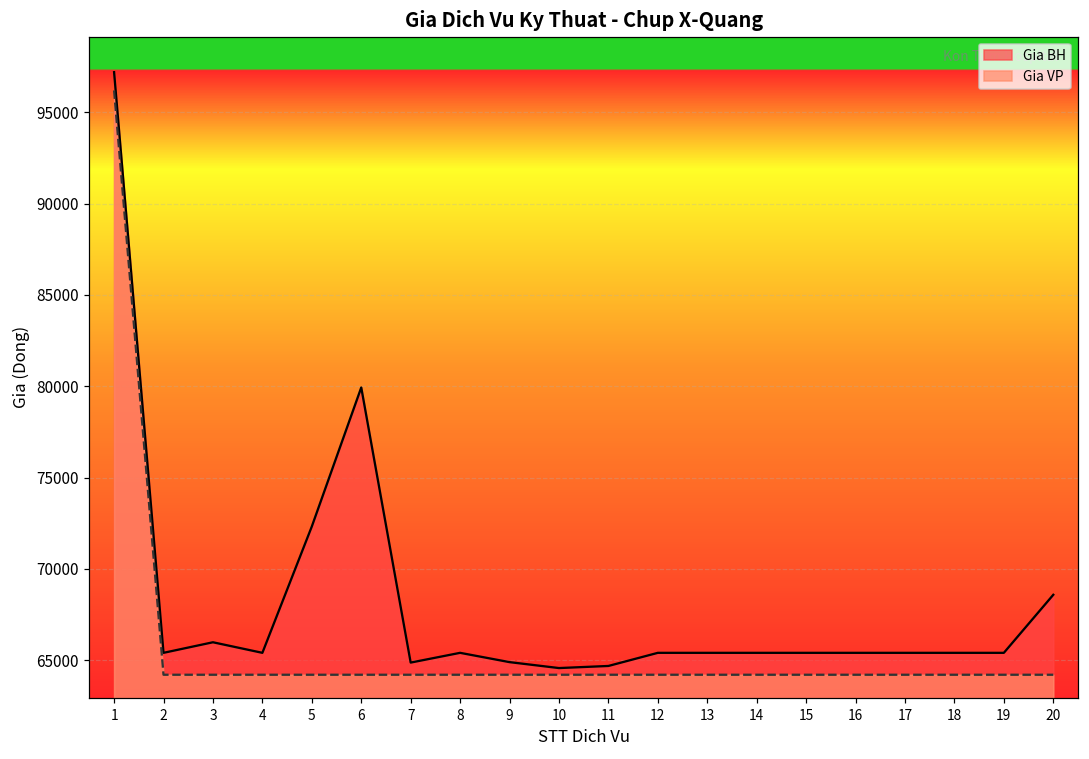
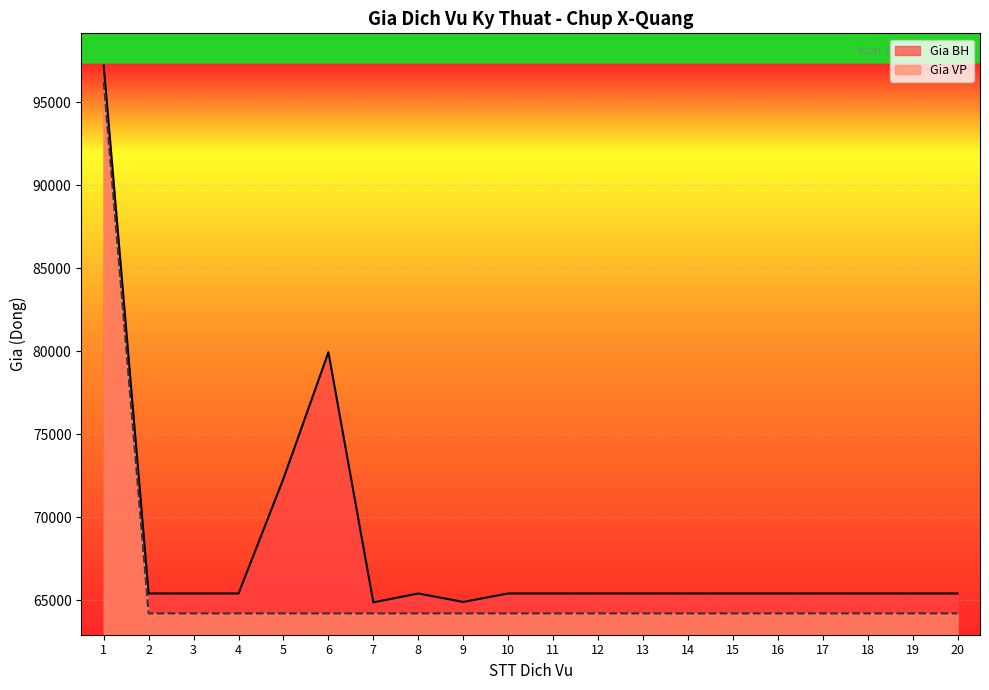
  {
    "Gia BH": {
      "1": 97200,
      "2": 65400,
-     "3": 66000,
+     "3": 65400,
      "4": 65400,
      "5": 72300,
      "6": 79900,
      "7": 64900,
      "8": 65400,
      "9": 64900,
-     "10": 64600,
-     "11": 64700,
+     "10": 65400,
+     "11": 65400,
      "12": 65400,
      "13": 65400,
      "14": 65400,
      "15": 65400,
      "16": 65400,
      "17": 65400,
      "18": 65400,
      "19": 65400,
-     "20": 68600
+     "20": 65400
    },
    "Gia VP": {
      "1": 96200,
      "2": 64200,
      "3": 64200,
      "4": 64200,
      "5": 64200,
      "6": 64200,
      "7": 64200,
      "8": 64200,
      "9": 64200,
      "10": 64200,
      "11": 64200,
      "12": 64200,
      "13": 64200,
      "14": 64200,
      "15": 64200,
      "16": 64200,
      "17": 64200,
      "18": 64200,
      "19": 64200,
      "20": 64200
    }
  }
